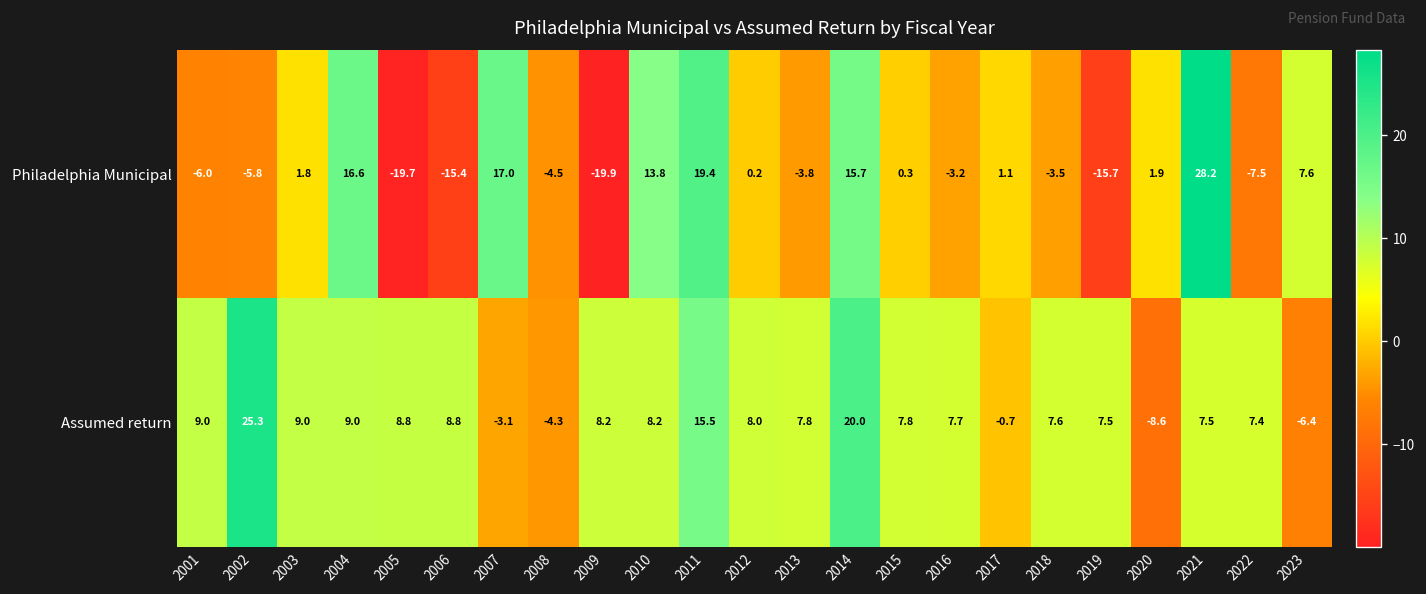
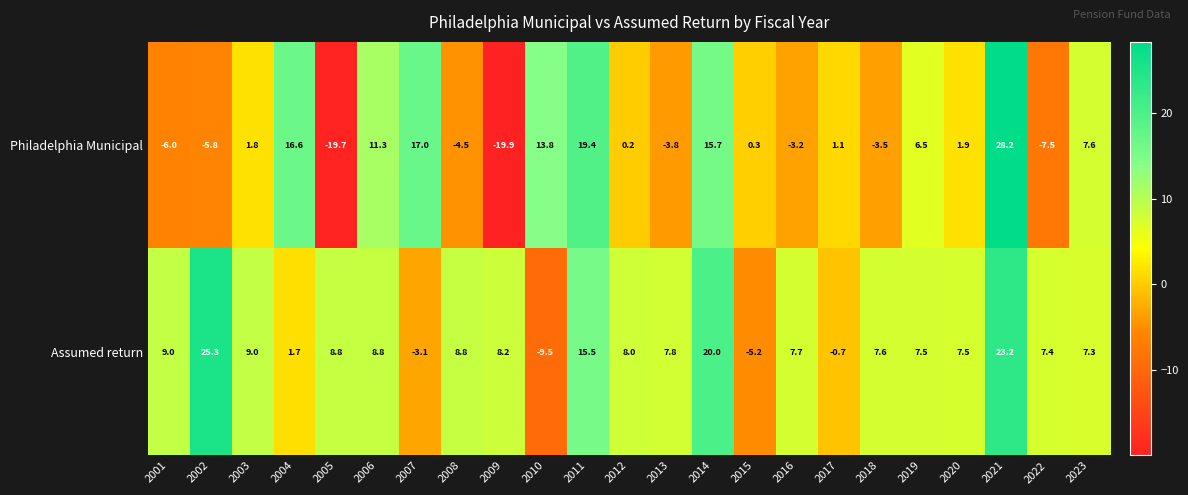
  {
    "Philadelphia Municipal": {
      "2001": -6.0,
      "2002": -5.8,
      "2003": 1.8,
      "2004": 16.6,
      "2005": -19.7,
-     "2006": -15.4,
+     "2006": 11.3,
      "2007": 17.0,
      "2008": -4.5,
      "2009": -19.9,
      "2010": 13.8,
      "2011": 19.4,
      "2012": 0.2,
      "2013": -3.8,
      "2014": 15.7,
      "2015": 0.3,
      "2016": -3.2,
      "2017": 1.1,
      "2018": -3.5,
-     "2019": -15.7,
+     "2019": 6.5,
      "2020": 1.9,
      "2021": 28.2,
      "2022": -7.5,
      "2023": 7.6
    },
    "Assumed return": {
      "2001": 9.0,
      "2002": 25.3,
      "2003": 9.0,
-     "2004": 9.0,
+     "2004": 1.7,
      "2005": 8.8,
      "2006": 8.8,
      "2007": -3.1,
-     "2008": -4.3,
+     "2008": 8.8,
      "2009": 8.2,
-     "2010": 8.2,
+     "2010": -9.5,
      "2011": 15.5,
      "2012": 8.0,
      "2013": 7.8,
      "2014": 20.0,
-     "2015": 7.8,
+     "2015": -5.2,
      "2016": 7.7,
      "2017": -0.7,
      "2018": 7.6,
      "2019": 7.5,
-     "2020": -8.6,
-     "2021": 7.5,
+     "2020": 7.5,
+     "2021": 23.2,
      "2022": 7.4,
-     "2023": -6.4
+     "2023": 7.3
    }
  }
